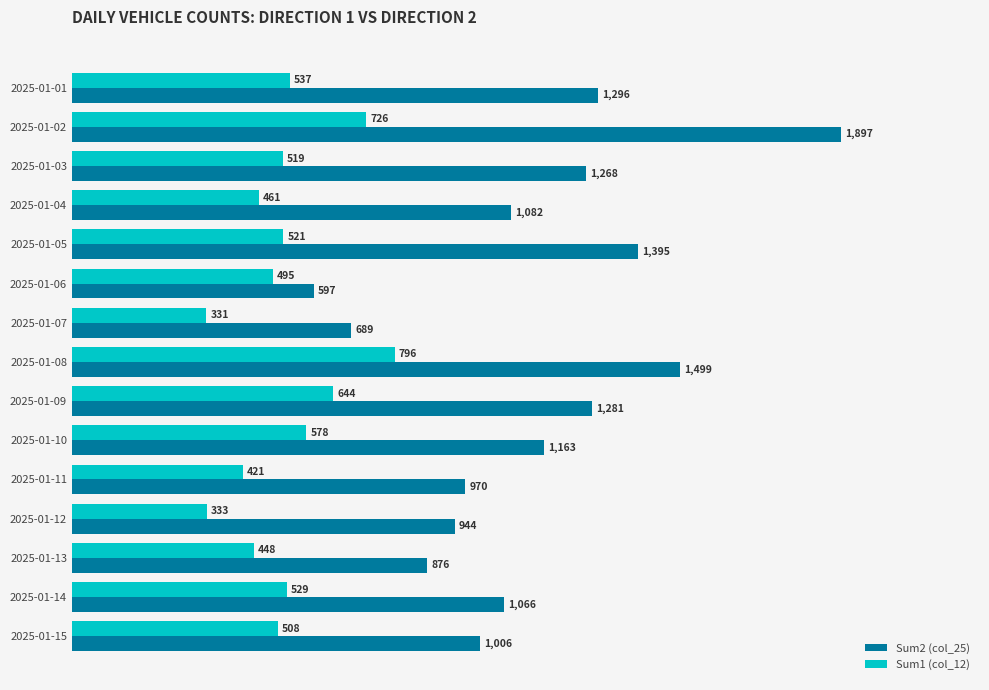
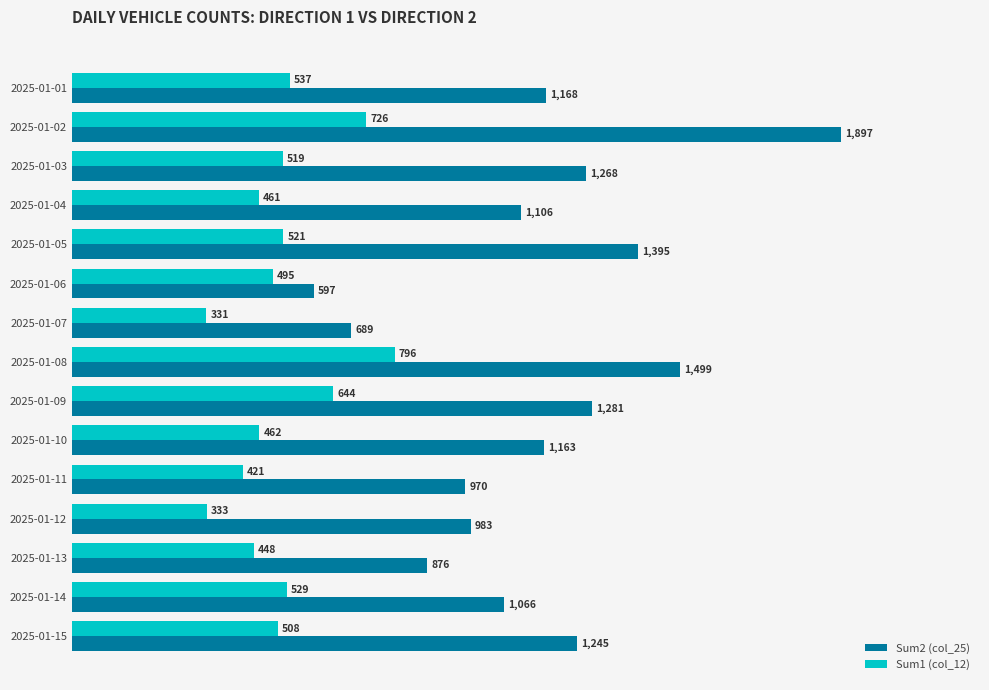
  {
    "Sum2 (col_25)": {
-     "2025-01-01": "1,296",
+     "2025-01-01": "1,168",
      "2025-01-02": "1,897",
      "2025-01-03": "1,268",
-     "2025-01-04": "1,082",
+     "2025-01-04": "1,106",
      "2025-01-05": "1,395",
      "2025-01-06": "597",
      "2025-01-07": "689",
      "2025-01-08": "1,499",
      "2025-01-09": "1,281",
      "2025-01-10": "1,163",
      "2025-01-11": "970",
-     "2025-01-12": "944",
+     "2025-01-12": "983",
      "2025-01-13": "876",
      "2025-01-14": "1,066",
-     "2025-01-15": "1,006"
+     "2025-01-15": "1,245"
    },
    "Sum1 (col_12)": {
      "2025-01-01": "537",
      "2025-01-02": "726",
      "2025-01-03": "519",
      "2025-01-04": "461",
      "2025-01-05": "521",
      "2025-01-06": "495",
      "2025-01-07": "331",
      "2025-01-08": "796",
      "2025-01-09": "644",
-     "2025-01-10": "578",
+     "2025-01-10": "462",
      "2025-01-11": "421",
      "2025-01-12": "333",
      "2025-01-13": "448",
      "2025-01-14": "529",
      "2025-01-15": "508"
    }
  }
